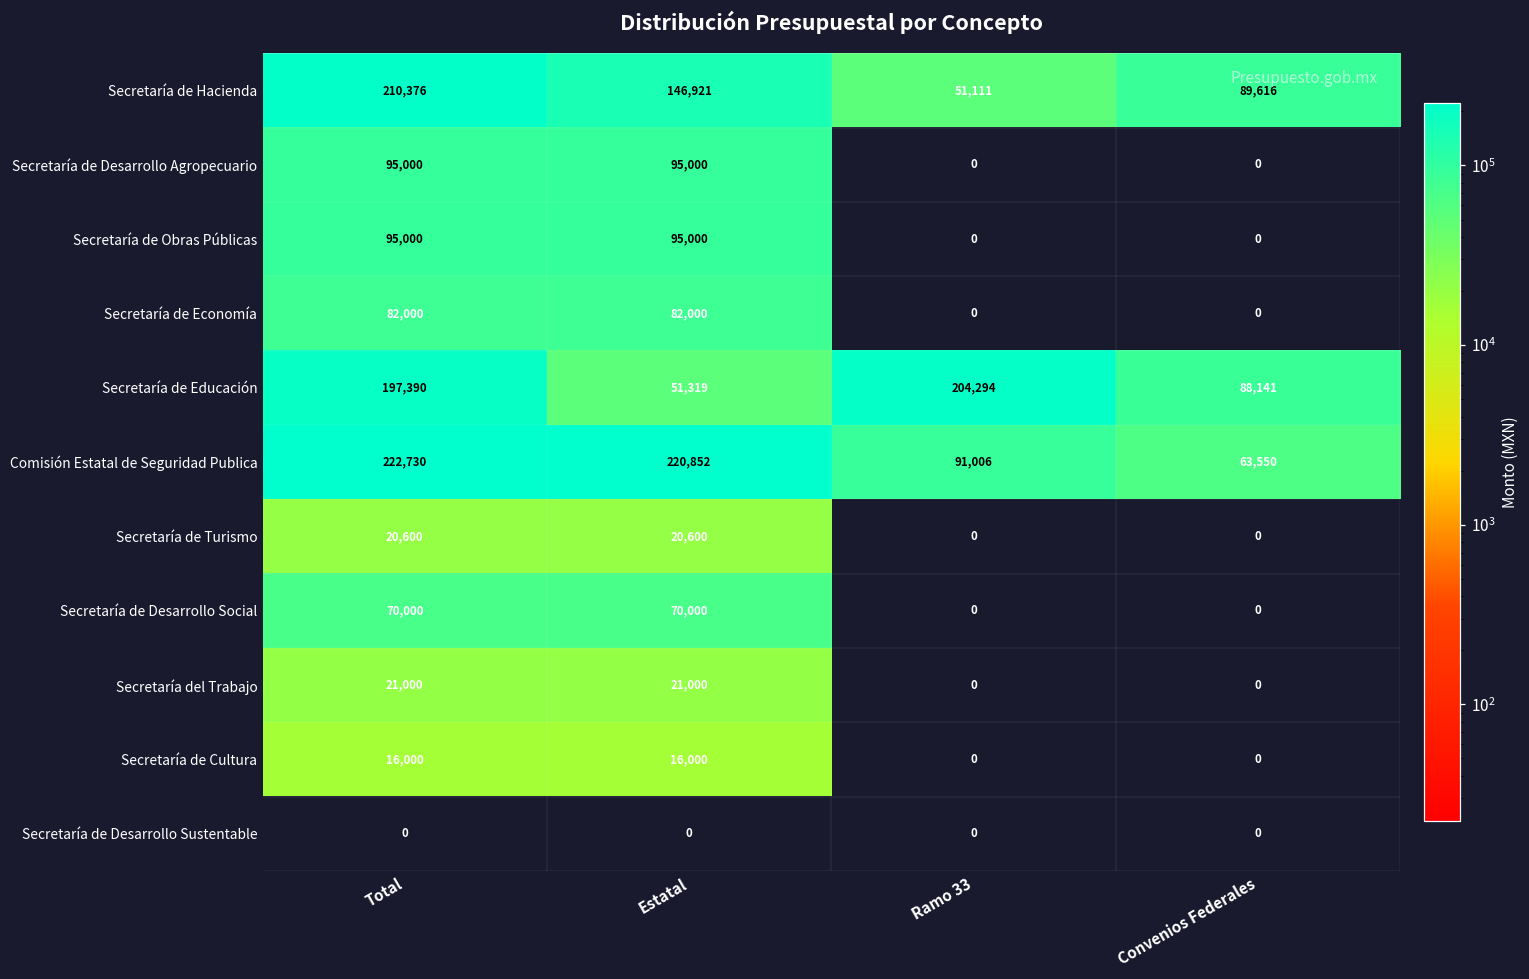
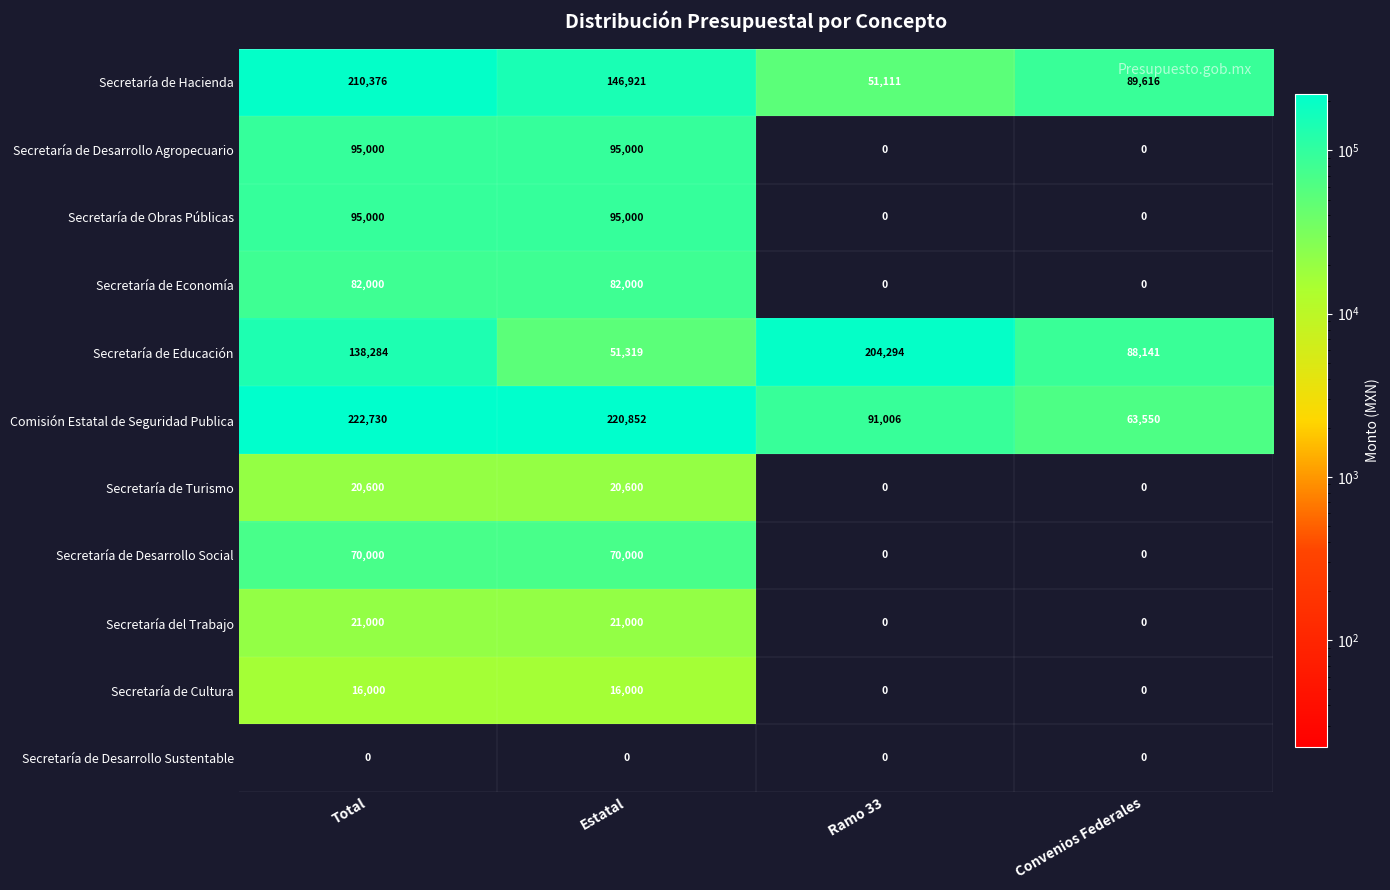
  {
    "Secretaría de Hacienda": {
      "Total": "210,376",
      "Estatal": "146,921",
      "Ramo 33": "51,111"
    },
    "Secretaría de Desarrollo Agropecuario": {
      "Total": "95,000",
      "Estatal": "95,000",
      "Ramo 33": "0",
      "Convenios Federales": "0"
    },
    "Secretaría de Obras Públicas": {
      "Total": "95,000",
      "Estatal": "95,000",
      "Ramo 33": "0",
      "Convenios Federales": "0"
    },
    "Secretaría de Economía": {
      "Total": "82,000",
      "Estatal": "82,000",
      "Ramo 33": "0",
      "Convenios Federales": "0"
    },
    "Secretaría de Educación": {
-     "Total": "197,390",
+     "Total": "138,284",
      "Estatal": "51,319",
      "Ramo 33": "204,294",
      "Convenios Federales": "88,141"
    },
    "Comisión Estatal de Seguridad Publica": {
      "Total": "222,730",
      "Estatal": "220,852",
      "Ramo 33": "91,006",
      "Convenios Federales": "63,550"
    },
    "Secretaría de Turismo": {
      "Total": "20,600",
      "Estatal": "20,600",
      "Ramo 33": "0",
      "Convenios Federales": "0"
    },
    "Secretaría de Desarrollo Social": {
      "Total": "70,000",
      "Estatal": "70,000",
      "Ramo 33": "0",
      "Convenios Federales": "0"
    },
    "Secretaría del Trabajo": {
      "Total": "21,000",
      "Estatal": "21,000",
      "Ramo 33": "0",
      "Convenios Federales": "0"
    },
    "Secretaría de Cultura": {
      "Total": "16,000",
      "Estatal": "16,000",
      "Ramo 33": "0",
      "Convenios Federales": "0"
    },
    "Secretaría de Desarrollo Sustentable": {
      "Total": "0",
      "Estatal": "0",
      "Ramo 33": "0",
      "Convenios Federales": "0"
    }
  }
